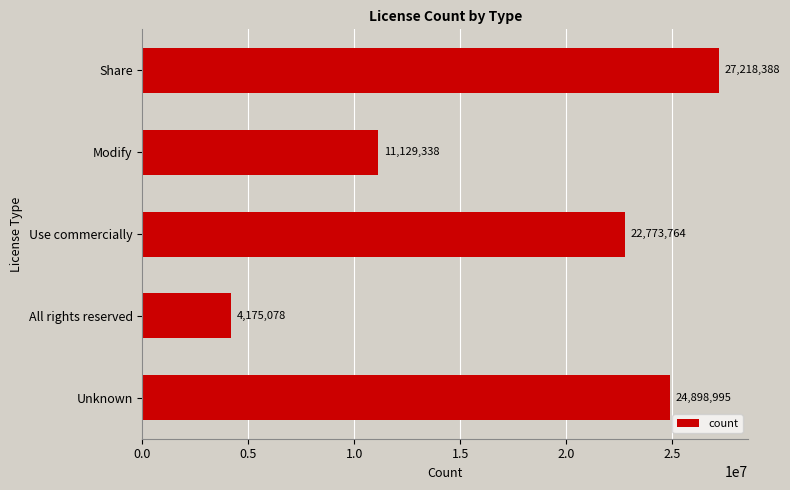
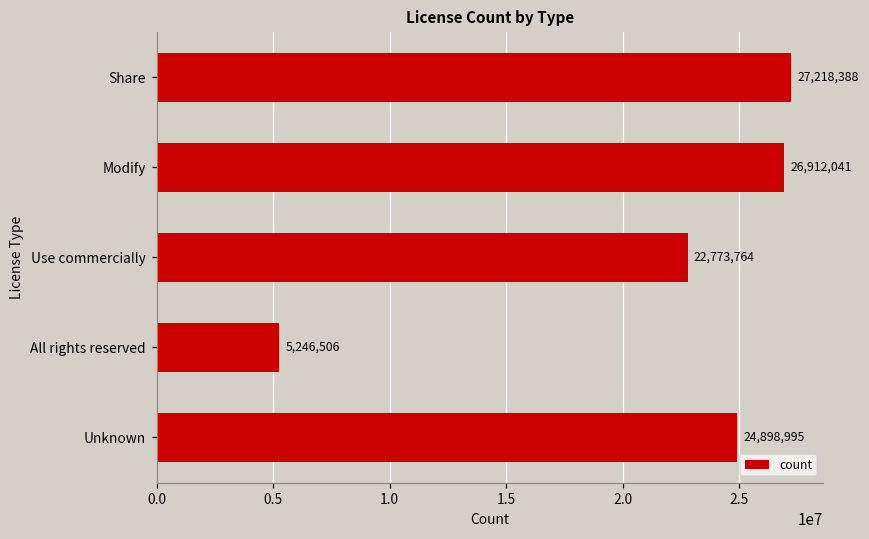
  {
    "Share": "27,218,388",
-   "Modify": "11,129,338",
+   "Modify": "26,912,041",
    "Use commercially": "22,773,764",
-   "All rights reserved": "4,175,078",
+   "All rights reserved": "5,246,506",
    "Unknown": "24,898,995"
  }
